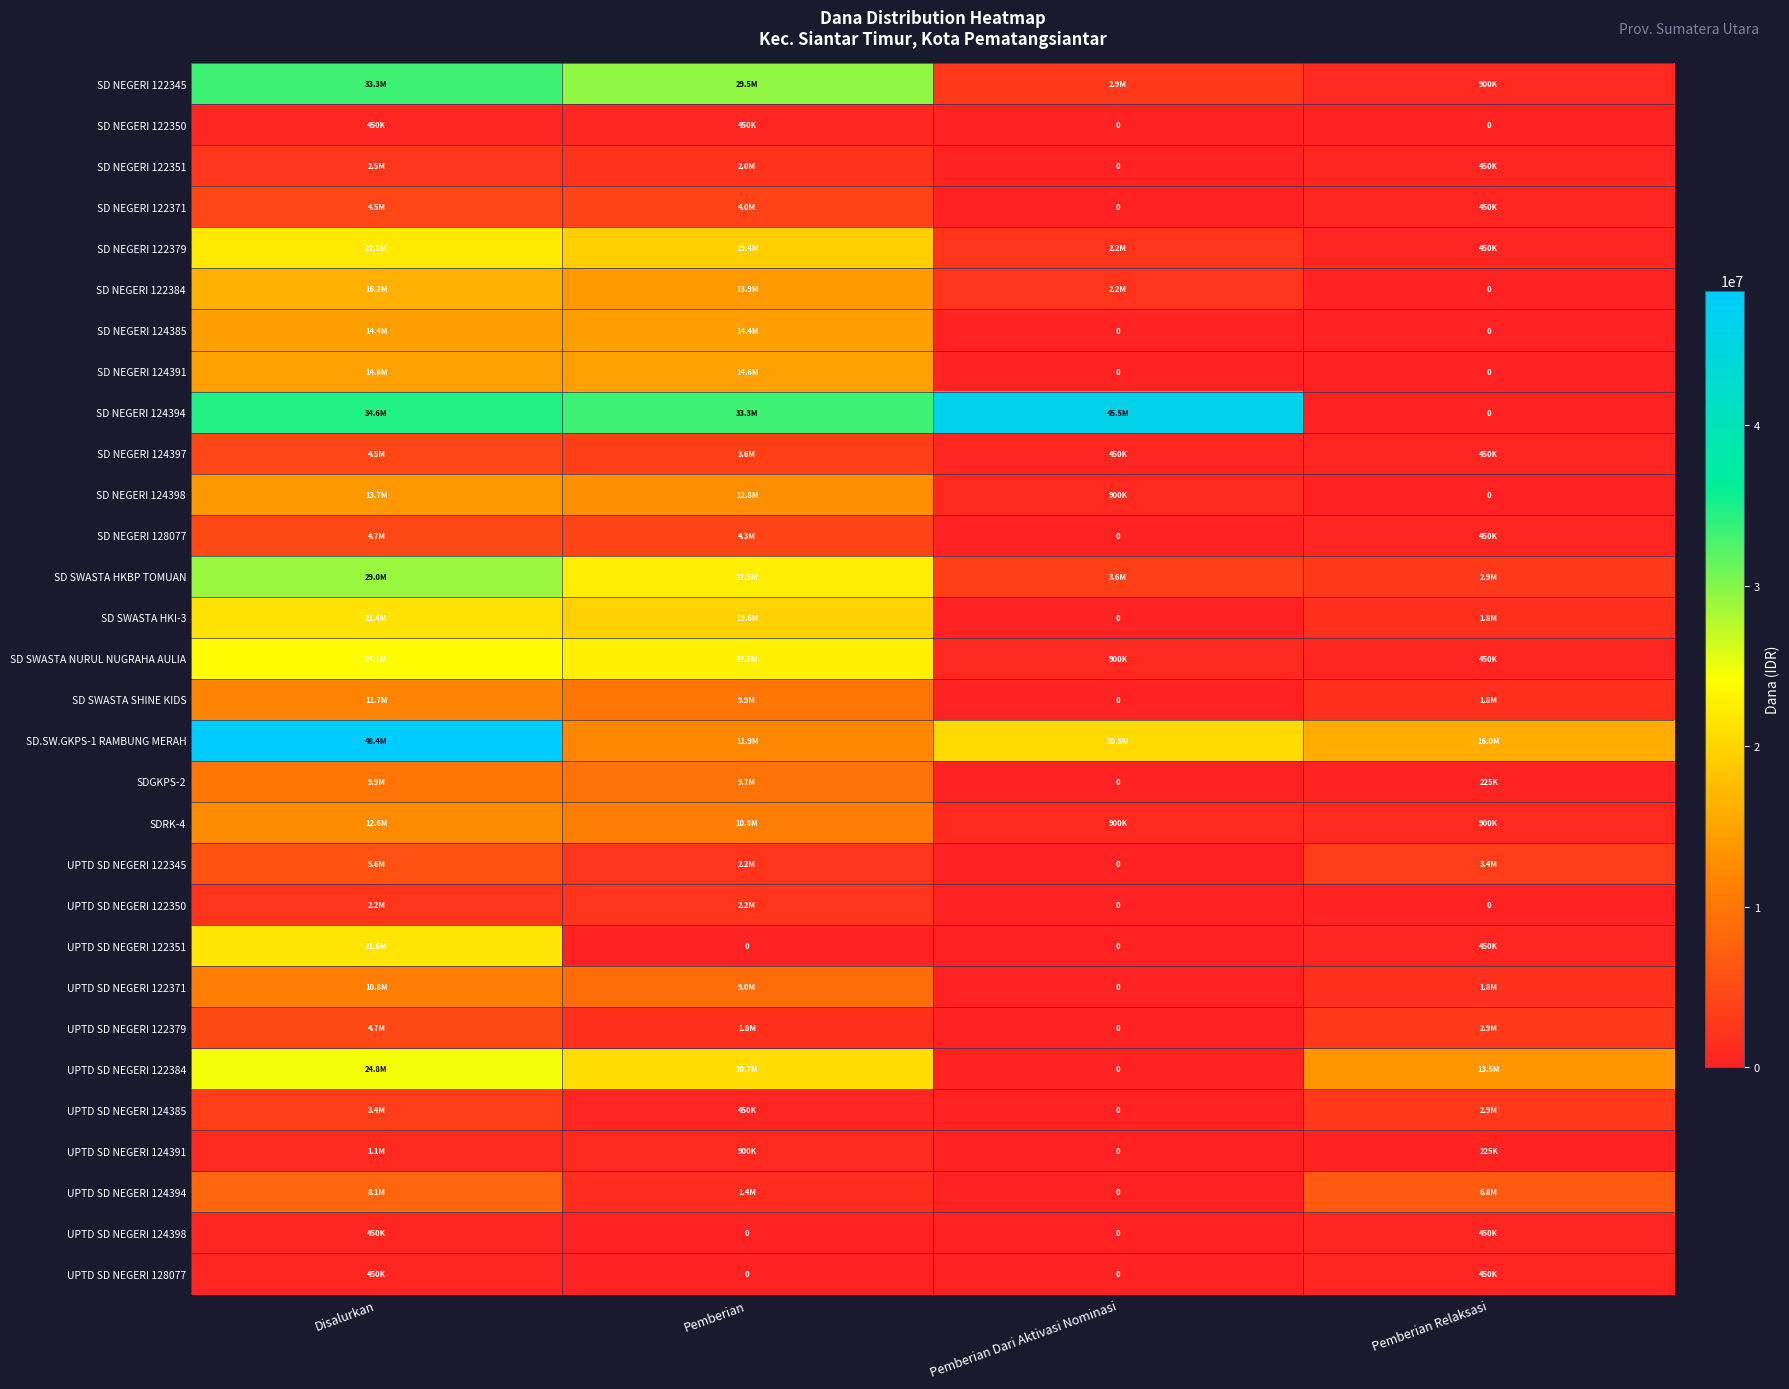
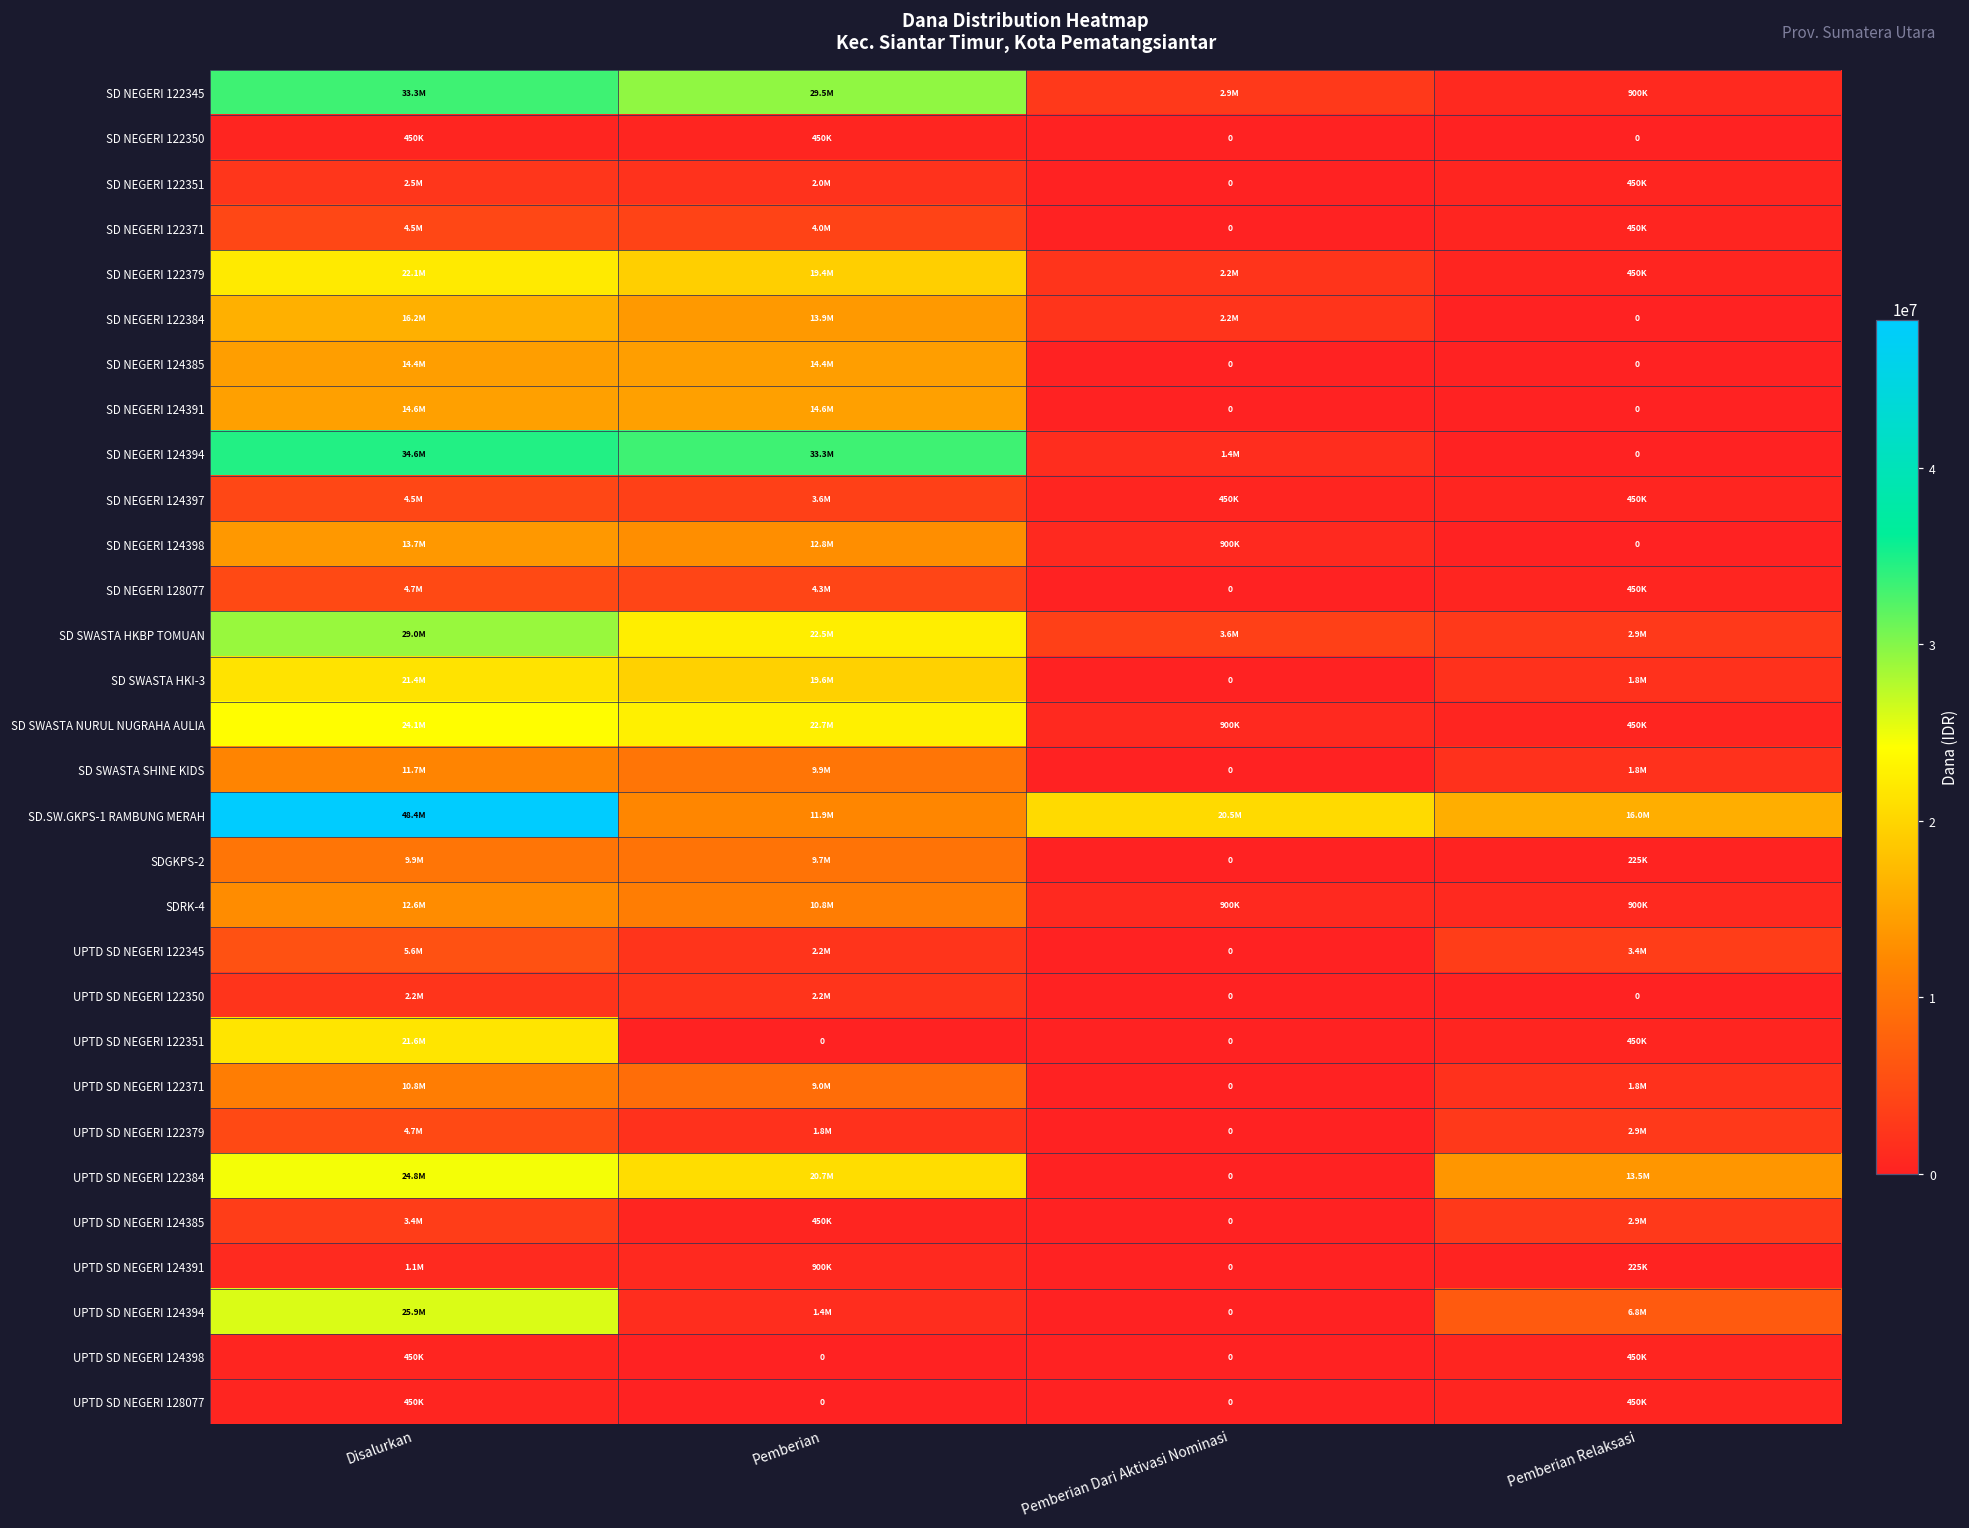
  {
    "SD NEGERI 122345": {
      "Disalurkan": "33.3M",
      "Pemberian": "29.5M",
      "Pemberian Dari Aktivasi Nominasi": "2.9M",
      "Pemberian Relaksasi": "900K"
    },
    "SD NEGERI 122350": {
      "Disalurkan": "450K",
      "Pemberian": "450K",
      "Pemberian Dari Aktivasi Nominasi": "0",
      "Pemberian Relaksasi": "0"
    },
    "SD NEGERI 122351": {
      "Disalurkan": "2.5M",
      "Pemberian": "2.0M",
      "Pemberian Dari Aktivasi Nominasi": "0",
      "Pemberian Relaksasi": "450K"
    },
    "SD NEGERI 122371": {
      "Disalurkan": "4.5M",
      "Pemberian": "4.0M",
      "Pemberian Dari Aktivasi Nominasi": "0",
      "Pemberian Relaksasi": "450K"
    },
    "SD NEGERI 122379": {
      "Disalurkan": "22.1M",
      "Pemberian": "19.4M",
      "Pemberian Dari Aktivasi Nominasi": "2.2M",
      "Pemberian Relaksasi": "450K"
    },
    "SD NEGERI 122384": {
      "Disalurkan": "16.2M",
      "Pemberian": "13.9M",
      "Pemberian Dari Aktivasi Nominasi": "2.2M",
      "Pemberian Relaksasi": "0"
    },
    "SD NEGERI 124385": {
      "Disalurkan": "14.4M",
      "Pemberian": "14.4M",
      "Pemberian Dari Aktivasi Nominasi": "0",
      "Pemberian Relaksasi": "0"
    },
    "SD NEGERI 124391": {
      "Disalurkan": "14.6M",
      "Pemberian": "14.6M",
      "Pemberian Dari Aktivasi Nominasi": "0",
      "Pemberian Relaksasi": "0"
    },
    "SD NEGERI 124394": {
      "Disalurkan": "34.6M",
      "Pemberian": "33.3M",
-     "Pemberian Dari Aktivasi Nominasi": "45.5M",
+     "Pemberian Dari Aktivasi Nominasi": "1.4M",
      "Pemberian Relaksasi": "0"
    },
    "SD NEGERI 124397": {
      "Disalurkan": "4.5M",
      "Pemberian": "3.6M",
      "Pemberian Dari Aktivasi Nominasi": "450K",
      "Pemberian Relaksasi": "450K"
    },
    "SD NEGERI 124398": {
      "Disalurkan": "13.7M",
      "Pemberian": "12.8M",
      "Pemberian Dari Aktivasi Nominasi": "900K",
      "Pemberian Relaksasi": "0"
    },
    "SD NEGERI 128077": {
      "Disalurkan": "4.7M",
      "Pemberian": "4.3M",
      "Pemberian Dari Aktivasi Nominasi": "0",
      "Pemberian Relaksasi": "450K"
    },
    "SD SWASTA HKBP TOMUAN": {
      "Disalurkan": "29.0M",
      "Pemberian": "22.5M",
      "Pemberian Dari Aktivasi Nominasi": "3.6M",
      "Pemberian Relaksasi": "2.9M"
    },
    "SD SWASTA HKI-3": {
      "Disalurkan": "21.4M",
      "Pemberian": "19.6M",
      "Pemberian Dari Aktivasi Nominasi": "0",
      "Pemberian Relaksasi": "1.8M"
    },
    "SD SWASTA NURUL NUGRAHA AULIA": {
      "Disalurkan": "24.1M",
      "Pemberian": "22.7M",
      "Pemberian Dari Aktivasi Nominasi": "900K",
      "Pemberian Relaksasi": "450K"
    },
    "SD SWASTA SHINE KIDS": {
      "Disalurkan": "11.7M",
      "Pemberian": "9.9M",
      "Pemberian Dari Aktivasi Nominasi": "0",
      "Pemberian Relaksasi": "1.8M"
    },
    "SD.SW.GKPS-1 RAMBUNG MERAH": {
      "Disalurkan": "48.4M",
      "Pemberian": "11.9M",
      "Pemberian Dari Aktivasi Nominasi": "20.5M",
      "Pemberian Relaksasi": "16.0M"
    },
    "SDGKPS-2": {
      "Disalurkan": "9.9M",
      "Pemberian": "9.7M",
      "Pemberian Dari Aktivasi Nominasi": "0",
      "Pemberian Relaksasi": "225K"
    },
    "SDRK-4": {
      "Disalurkan": "12.6M",
      "Pemberian": "10.8M",
      "Pemberian Dari Aktivasi Nominasi": "900K",
      "Pemberian Relaksasi": "900K"
    },
    "UPTD SD NEGERI 122345": {
      "Disalurkan": "5.6M",
      "Pemberian": "2.2M",
      "Pemberian Dari Aktivasi Nominasi": "0",
      "Pemberian Relaksasi": "3.4M"
    },
    "UPTD SD NEGERI 122350": {
      "Disalurkan": "2.2M",
      "Pemberian": "2.2M",
      "Pemberian Dari Aktivasi Nominasi": "0",
      "Pemberian Relaksasi": "0"
    },
    "UPTD SD NEGERI 122351": {
      "Disalurkan": "21.6M",
      "Pemberian": "0",
      "Pemberian Dari Aktivasi Nominasi": "0",
      "Pemberian Relaksasi": "450K"
    },
    "UPTD SD NEGERI 122371": {
      "Disalurkan": "10.8M",
      "Pemberian": "9.0M",
      "Pemberian Dari Aktivasi Nominasi": "0",
      "Pemberian Relaksasi": "1.8M"
    },
    "UPTD SD NEGERI 122379": {
      "Disalurkan": "4.7M",
      "Pemberian": "1.8M",
      "Pemberian Dari Aktivasi Nominasi": "0",
      "Pemberian Relaksasi": "2.9M"
    },
    "UPTD SD NEGERI 122384": {
      "Disalurkan": "24.8M",
      "Pemberian": "20.7M",
      "Pemberian Dari Aktivasi Nominasi": "0",
      "Pemberian Relaksasi": "13.5M"
    },
    "UPTD SD NEGERI 124385": {
      "Disalurkan": "3.4M",
      "Pemberian": "450K",
      "Pemberian Dari Aktivasi Nominasi": "0",
      "Pemberian Relaksasi": "2.9M"
    },
    "UPTD SD NEGERI 124391": {
      "Disalurkan": "1.1M",
      "Pemberian": "900K",
      "Pemberian Dari Aktivasi Nominasi": "0",
      "Pemberian Relaksasi": "225K"
    },
    "UPTD SD NEGERI 124394": {
-     "Disalurkan": "8.1M",
+     "Disalurkan": "25.9M",
      "Pemberian": "1.4M",
      "Pemberian Dari Aktivasi Nominasi": "0",
      "Pemberian Relaksasi": "6.8M"
    },
    "UPTD SD NEGERI 124398": {
      "Disalurkan": "450K",
      "Pemberian": "0",
      "Pemberian Dari Aktivasi Nominasi": "0",
      "Pemberian Relaksasi": "450K"
    },
    "UPTD SD NEGERI 128077": {
      "Disalurkan": "450K",
      "Pemberian": "0",
      "Pemberian Dari Aktivasi Nominasi": "0",
      "Pemberian Relaksasi": "450K"
    }
  }
